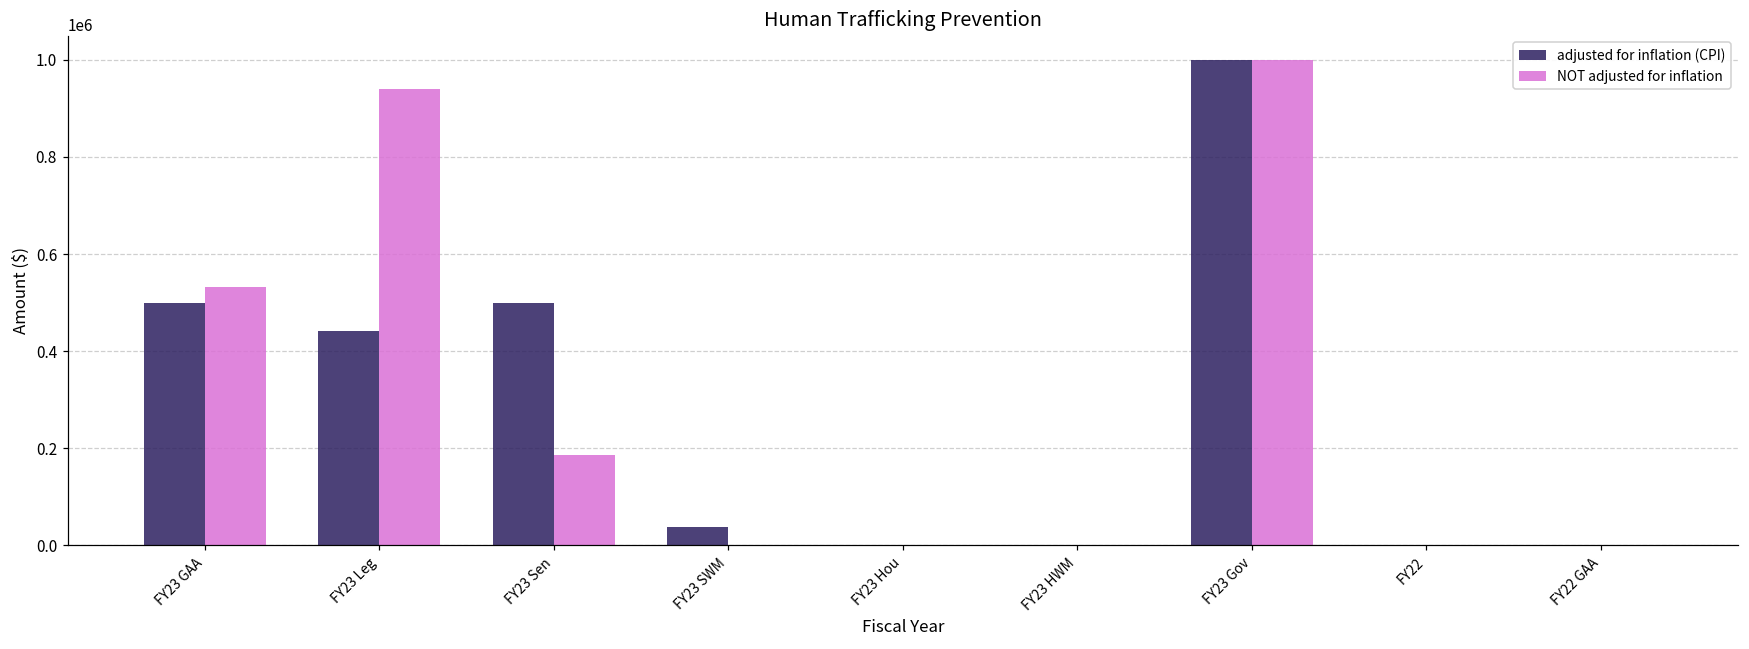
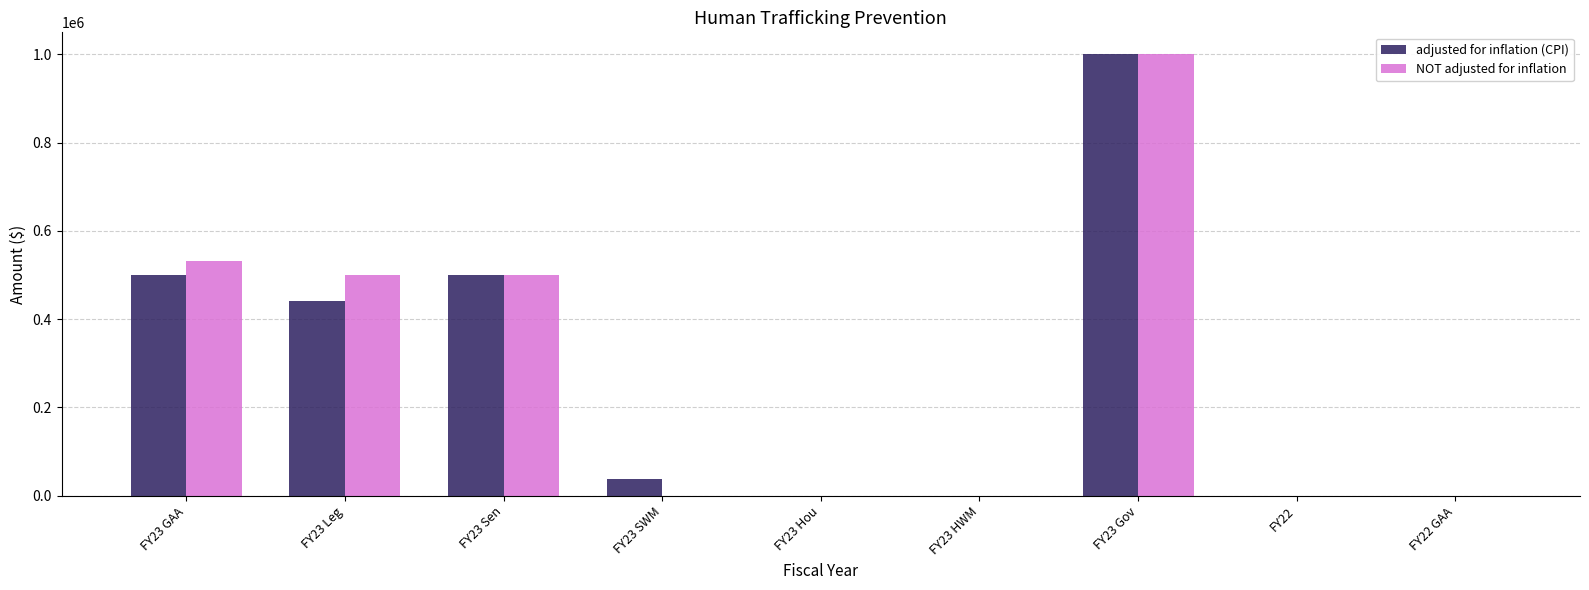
  {
    "adjusted for inflation (CPI)": {
      "FY23 GAA": 500000,
      "FY23 Leg": 440000,
      "FY23 Sen": 500000,
      "FY23 SWM": 40000,
      "FY23 Hou": 0,
      "FY23 HWM": 0,
      "FY23 Gov": 1000000,
      "FY22": 0,
      "FY22 GAA": 0
    },
    "NOT adjusted for inflation": {
      "FY23 GAA": 530000,
-     "FY23 Leg": 940000,
-     "FY23 Sen": 190000,
+     "FY23 Leg": 500000,
+     "FY23 Sen": 500000,
      "FY23 SWM": 0,
      "FY23 Hou": 0,
      "FY23 HWM": 0,
      "FY23 Gov": 1000000,
      "FY22": 0,
      "FY22 GAA": 0
    }
  }
